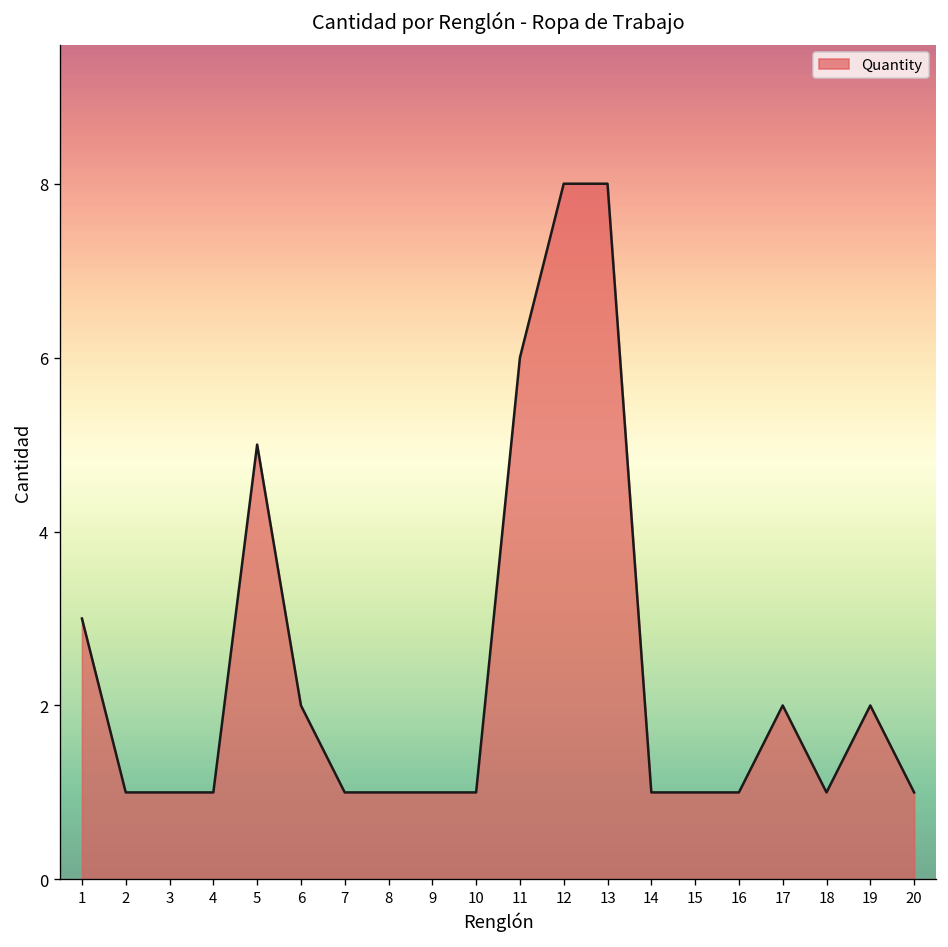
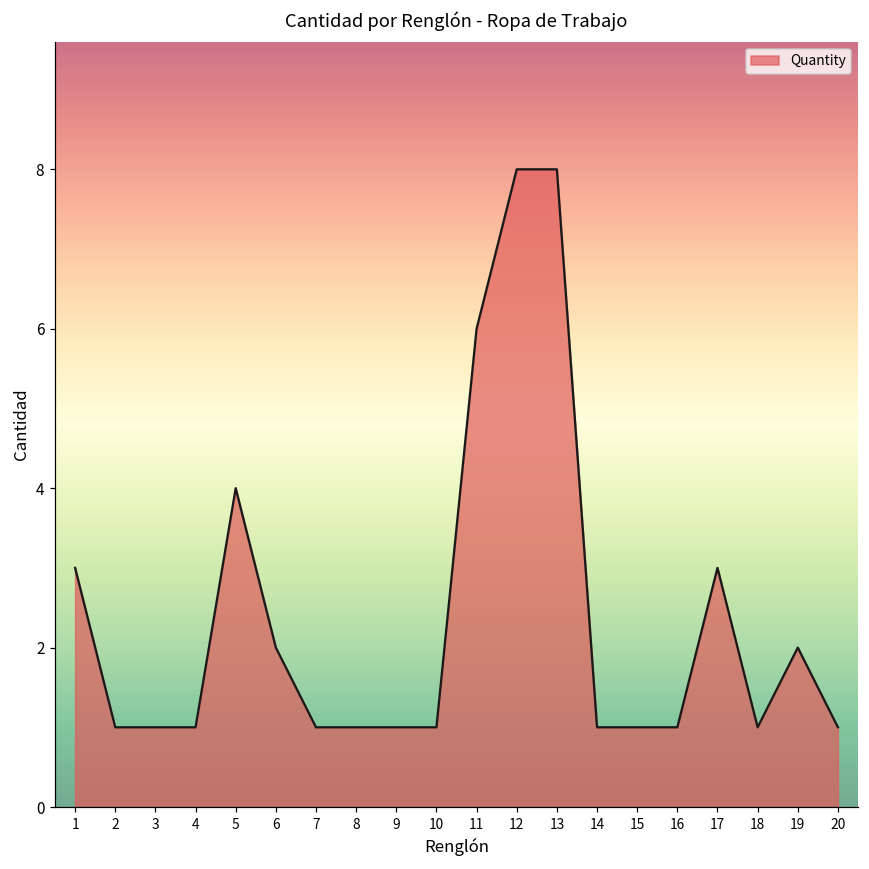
  {
    "1": 3,
    "2": 1,
    "3": 1,
    "4": 1,
-   "5": 5,
+   "5": 4,
    "6": 2,
    "7": 1,
    "8": 1,
    "9": 1,
    "10": 1,
    "11": 6,
    "12": 8,
    "13": 8,
    "14": 1,
    "15": 1,
    "16": 1,
-   "17": 2,
+   "17": 3,
    "18": 1,
    "19": 2,
    "20": 1
  }
